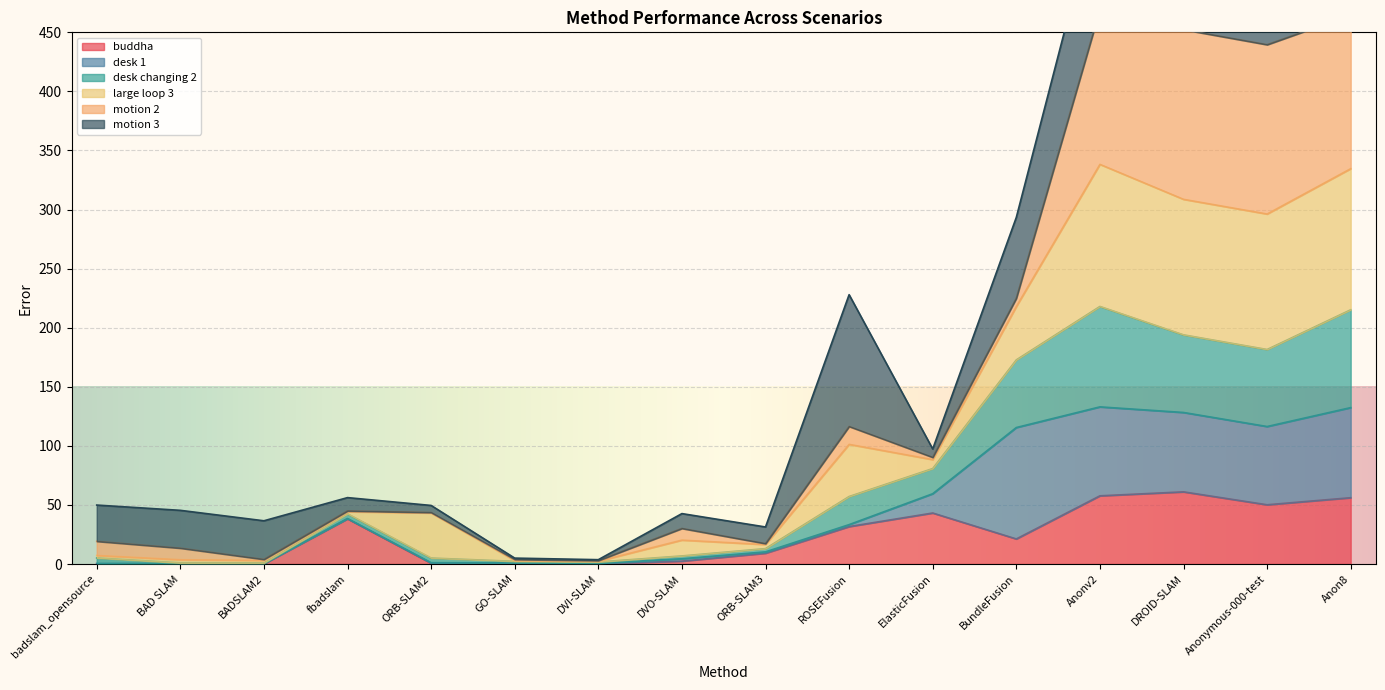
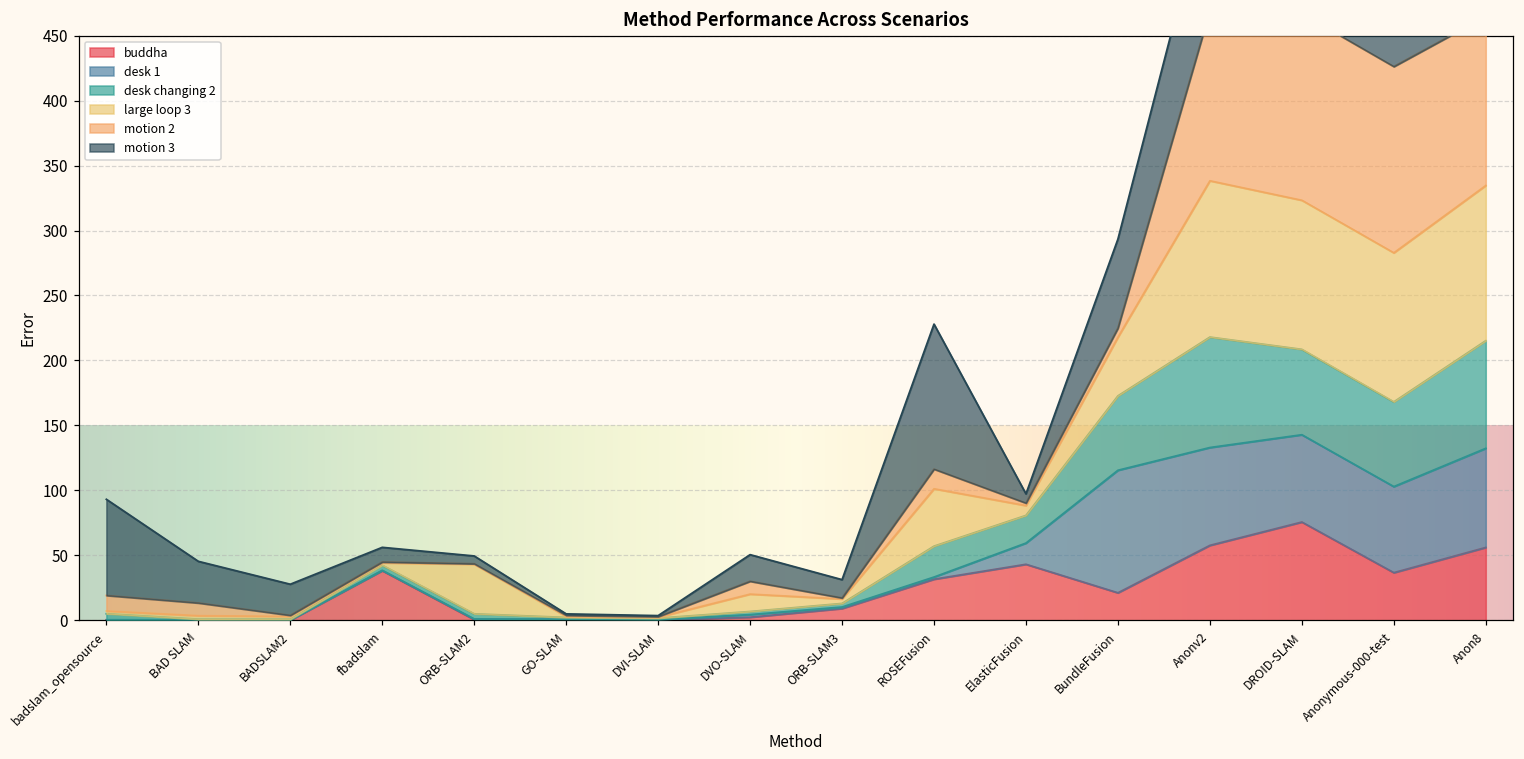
  {
    "buddha": {
      "ElasticFusion": 43,
      "BundleFusion": 21,
      "Anonv2": 58,
-     "DROID-SLAM": 61,
-     "Anonymous-000-test": 50,
+     "DROID-SLAM": 76,
+     "Anonymous-000-test": 37,
      "Anon8": 56
    },
    "motion 3": {
-     "badslam_opensource": 31,
+     "badslam_opensource": 74,
      "BAD SLAM": 32,
-     "BADSLAM2": 33,
+     "BADSLAM2": 24,
      "fbadslam": 11,
      "ORB-SLAM2": 6,
-     "DVO-SLAM": 13,
+     "DVO-SLAM": 21,
      "ORB-SLAM3": 14,
      "ROSEFusion": 112,
      "ElasticFusion": 7,
      "BundleFusion": 69
    }
  }
